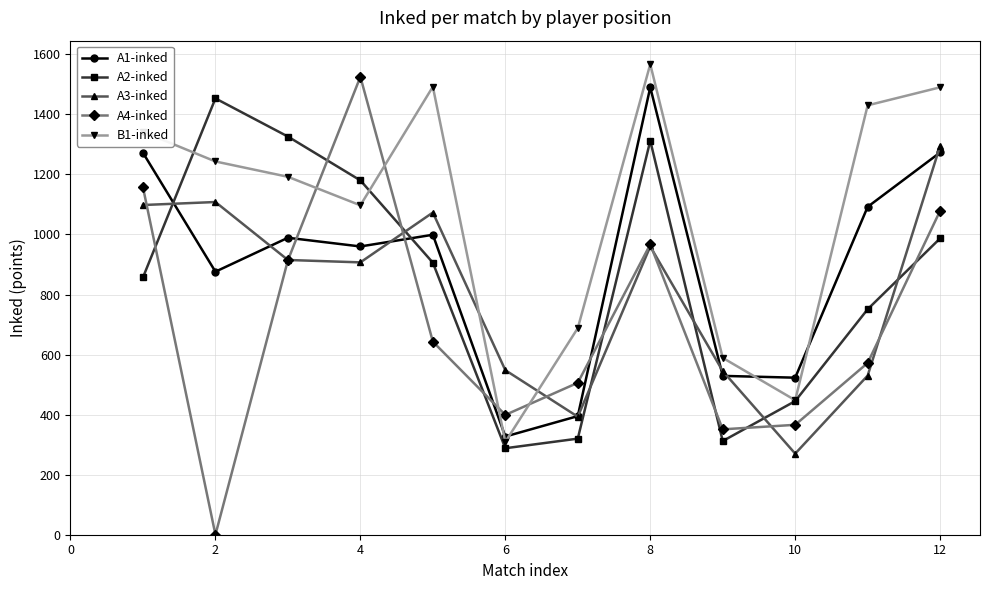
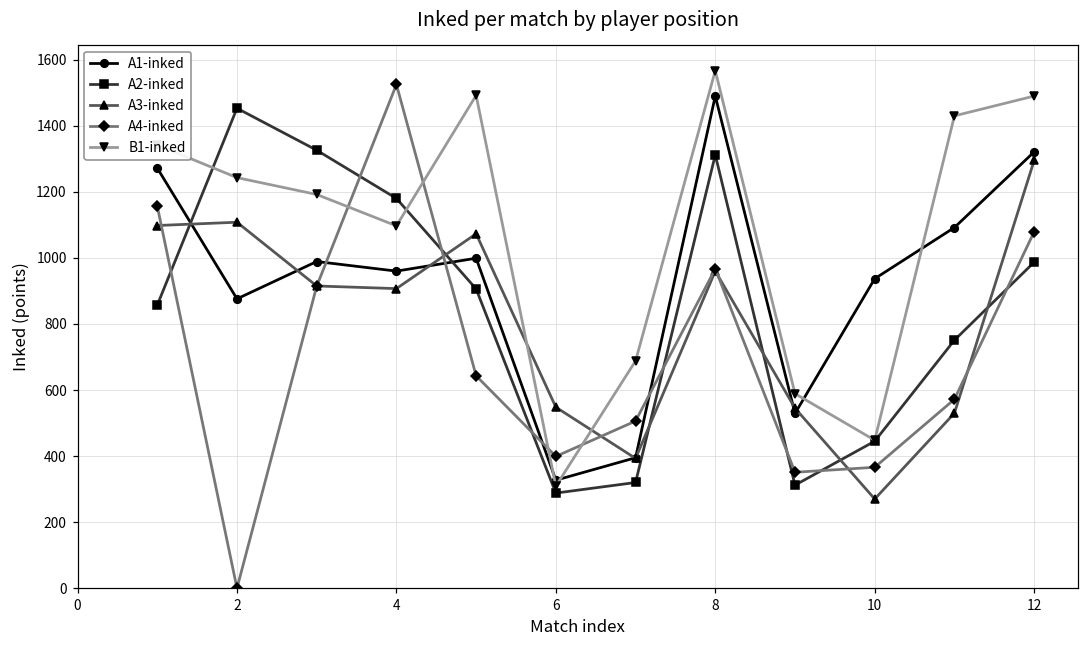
  {
    "A1-inked": {
      "2": 880,
      "4": 960,
      "6": 330,
      "8": 1490,
-     "10": 520,
-     "12": 1270
+     "10": 940,
+     "12": 1320
    }
  }
